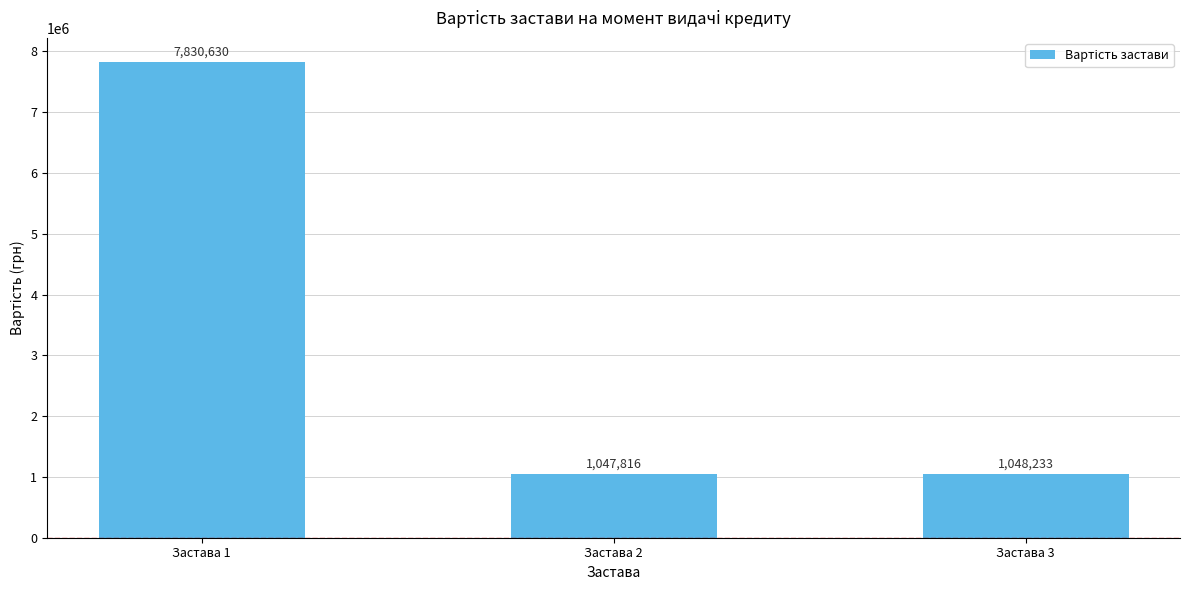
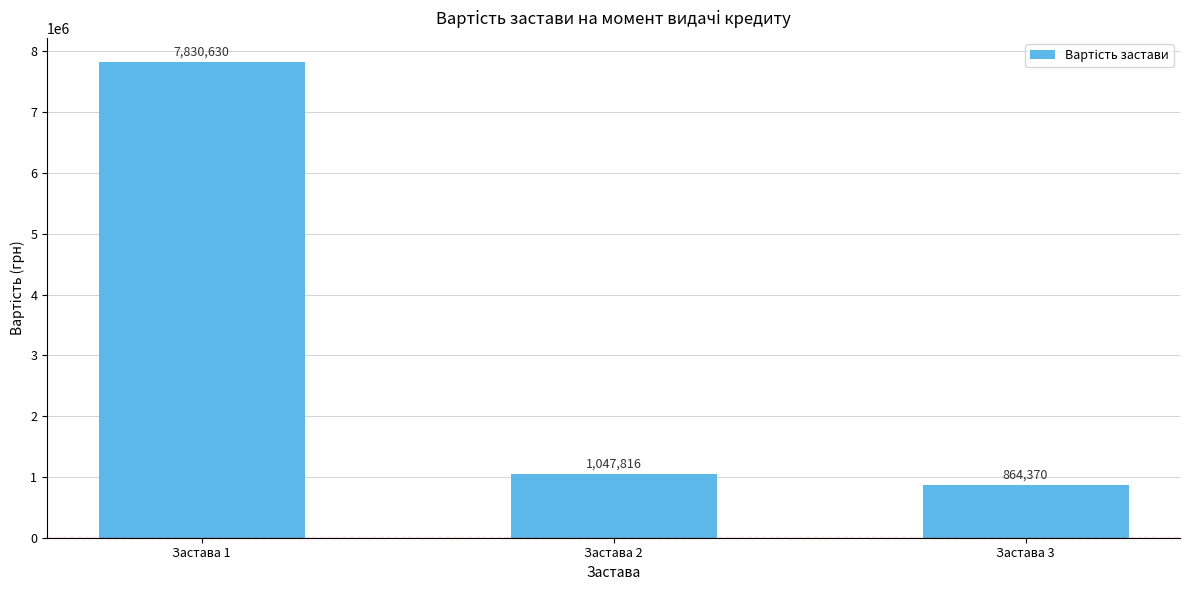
  {
    "Застава 1": "7,830,630",
    "Застава 2": "1,047,816",
-   "Застава 3": "1,048,233"
+   "Застава 3": "864,370"
  }
